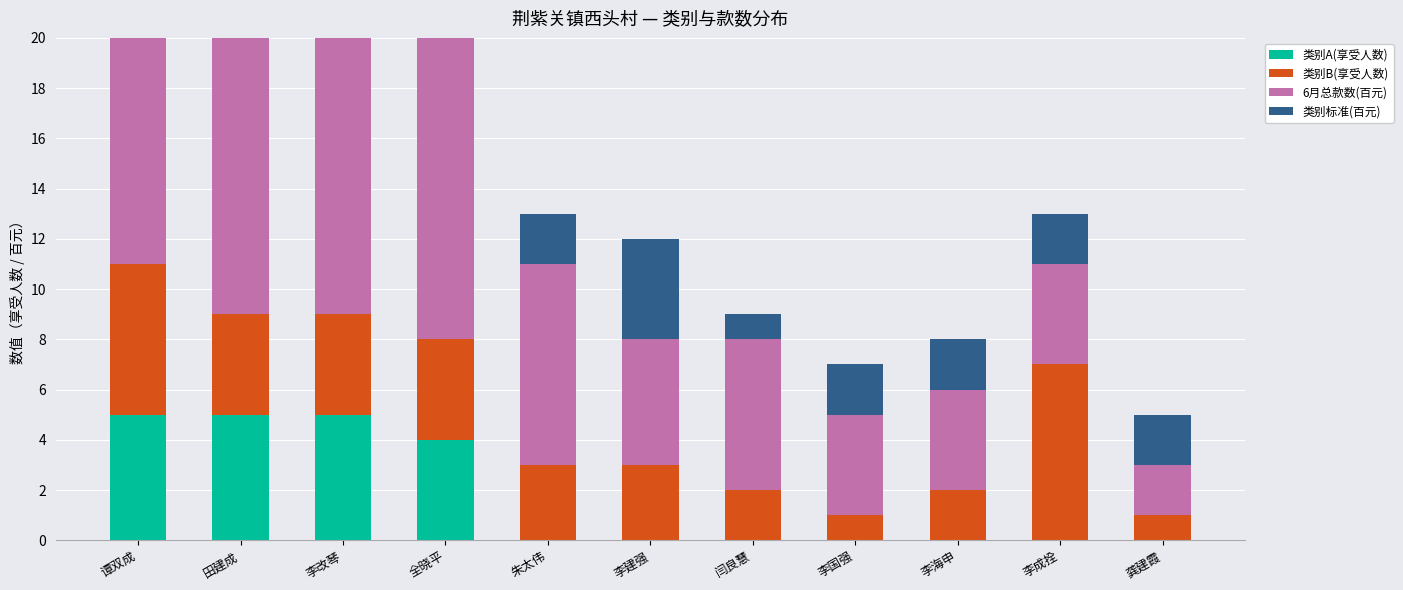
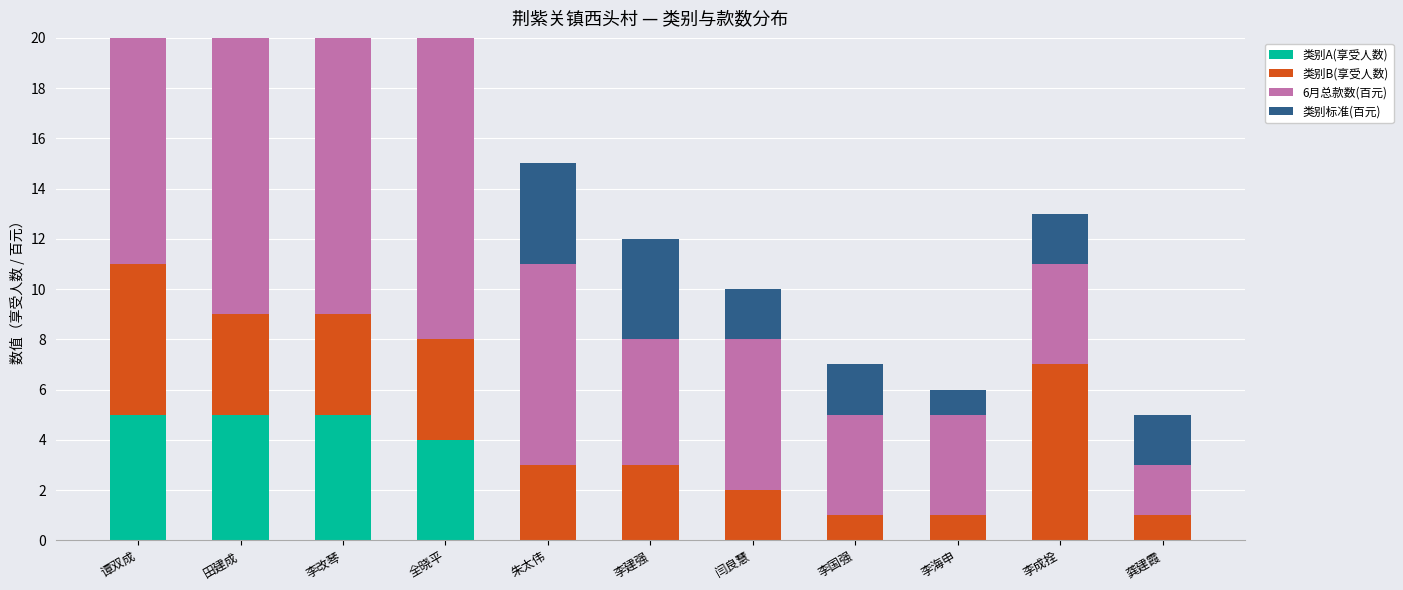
  {
    "类别A(享受人数)": {
      "谭双成": 5,
      "田建成": 5,
      "李改琴": 5,
      "全晓平": 4,
      "朱太伟": 0,
      "李建强": 0,
      "闫良慧": 0,
      "李国强": 0,
      "李海申": 0,
      "李成拴": 0,
      "龚建霞": 0
    },
    "类别B(享受人数)": {
      "谭双成": 6,
      "田建成": 4,
      "李改琴": 4,
      "全晓平": 4,
      "朱太伟": 3,
      "李建强": 3,
      "闫良慧": 2,
      "李国强": 1,
-     "李海申": 2,
+     "李海申": 1,
      "李成拴": 7,
      "龚建霞": 1
    },
    "6月总款数(百元)": {
      "朱太伟": 8,
      "李建强": 5,
      "闫良慧": 6,
      "李国强": 4,
      "李海申": 4,
      "李成拴": 4,
      "龚建霞": 2
    },
    "类别标准(百元)": {
-     "朱太伟": 2,
+     "朱太伟": 4,
      "李建强": 4,
-     "闫良慧": 1,
+     "闫良慧": 2,
      "李国强": 2,
-     "李海申": 2,
+     "李海申": 1,
      "李成拴": 2,
      "龚建霞": 2
    }
  }
